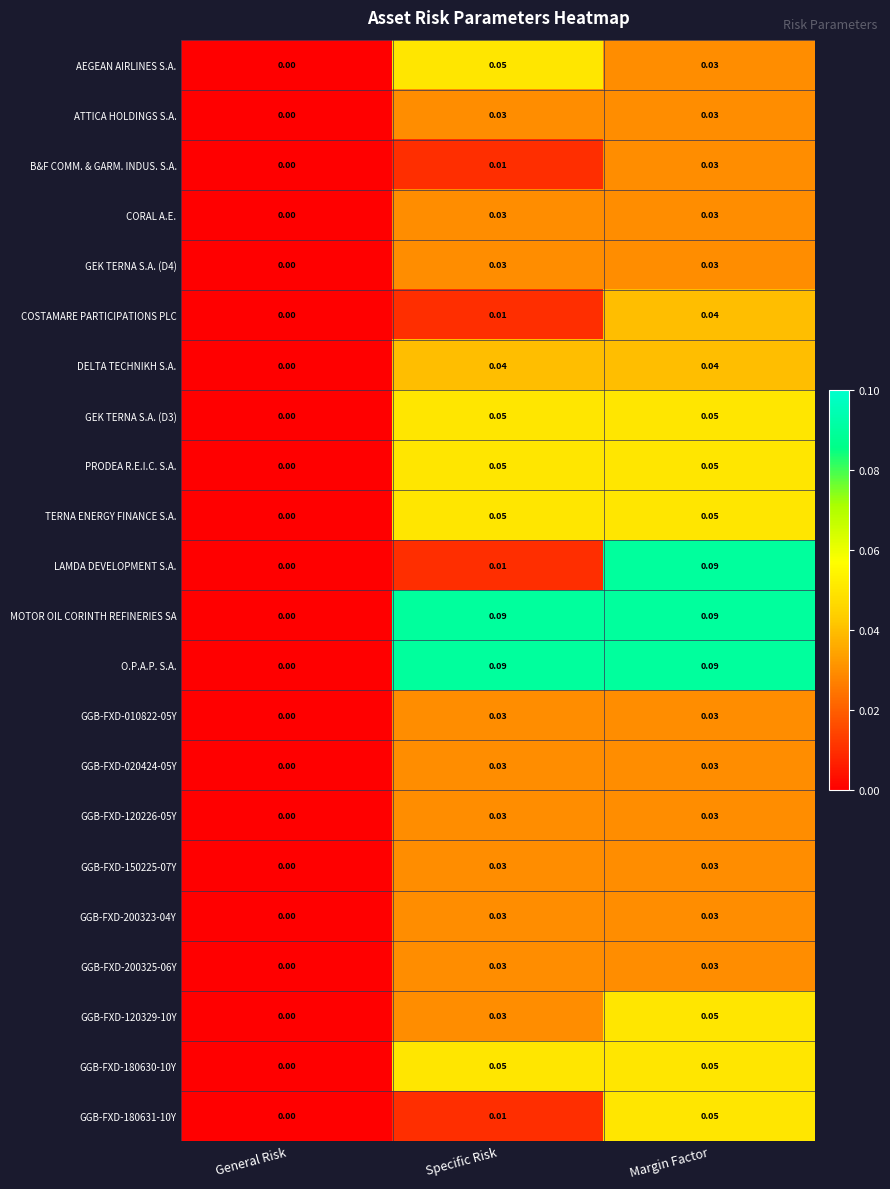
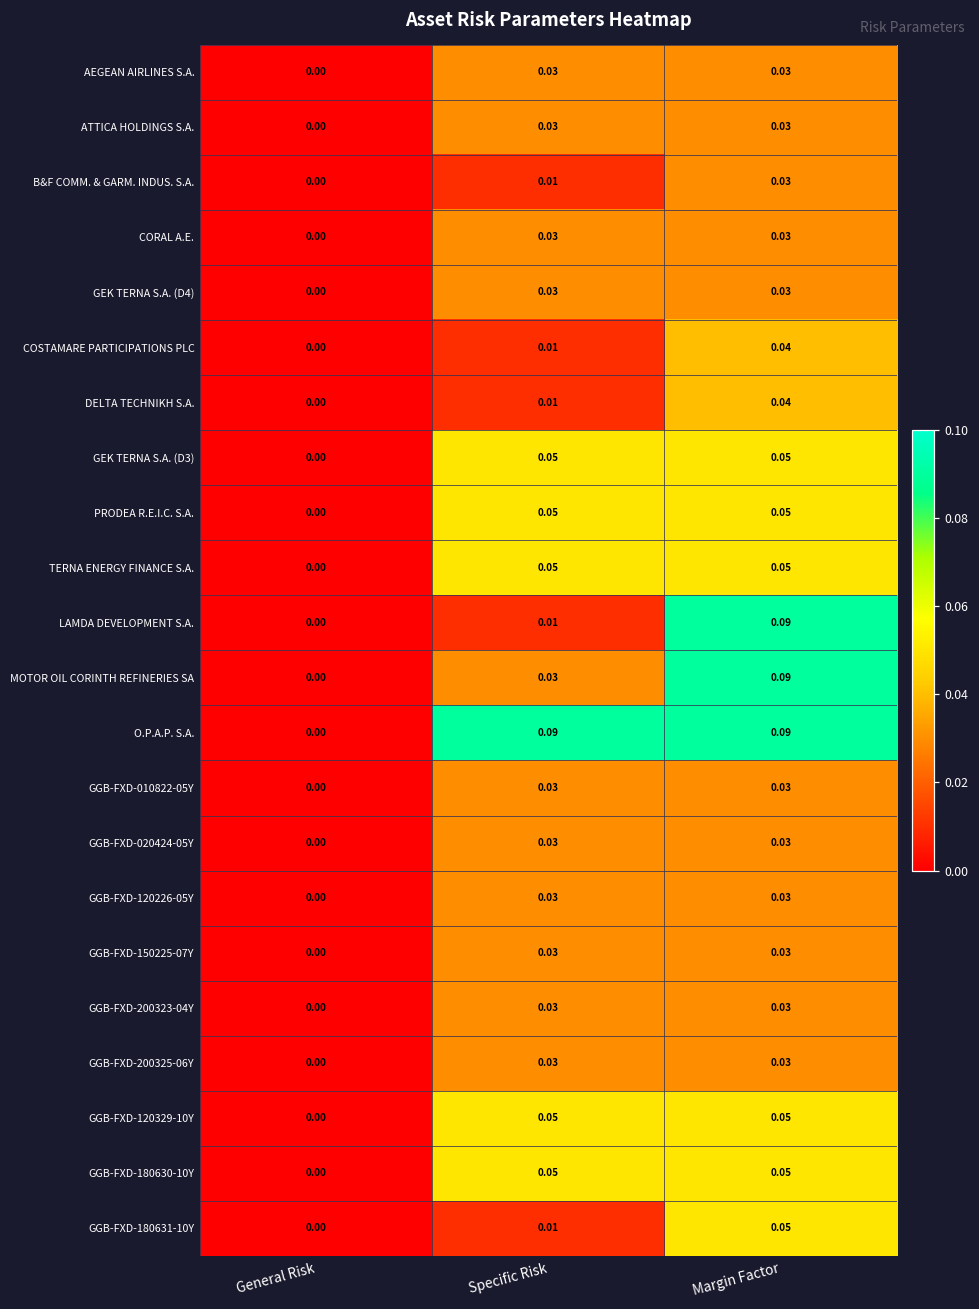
  {
    "AEGEAN AIRLINES S.A.": {
      "General Risk": 0.00,
-     "Specific Risk": 0.05,
+     "Specific Risk": 0.03,
      "Margin Factor": 0.03
    },
    "ATTICA HOLDINGS S.A.": {
      "General Risk": 0.00,
      "Specific Risk": 0.03,
      "Margin Factor": 0.03
    },
    "B&F COMM. & GARM. INDUS. S.A.": {
      "General Risk": 0.00,
      "Specific Risk": 0.01,
      "Margin Factor": 0.03
    },
    "CORAL A.E.": {
      "General Risk": 0.00,
      "Specific Risk": 0.03,
      "Margin Factor": 0.03
    },
    "GEK TERNA S.A. (D4)": {
      "General Risk": 0.00,
      "Specific Risk": 0.03,
      "Margin Factor": 0.03
    },
    "COSTAMARE PARTICIPATIONS PLC": {
      "General Risk": 0.00,
      "Specific Risk": 0.01,
      "Margin Factor": 0.04
    },
    "DELTA TECHNIKH S.A.": {
      "General Risk": 0.00,
-     "Specific Risk": 0.04,
+     "Specific Risk": 0.01,
      "Margin Factor": 0.04
    },
    "GEK TERNA S.A. (D3)": {
      "General Risk": 0.00,
      "Specific Risk": 0.05,
      "Margin Factor": 0.05
    },
    "PRODEA R.E.I.C. S.A.": {
      "General Risk": 0.00,
      "Specific Risk": 0.05,
      "Margin Factor": 0.05
    },
    "TERNA ENERGY FINANCE S.A.": {
      "General Risk": 0.00,
      "Specific Risk": 0.05,
      "Margin Factor": 0.05
    },
    "LAMDA DEVELOPMENT S.A.": {
      "General Risk": 0.00,
      "Specific Risk": 0.01,
      "Margin Factor": 0.09
    },
    "MOTOR OIL CORINTH REFINERIES SA": {
      "General Risk": 0.00,
-     "Specific Risk": 0.09,
+     "Specific Risk": 0.03,
      "Margin Factor": 0.09
    },
    "O.P.A.P. S.A.": {
      "General Risk": 0.00,
      "Specific Risk": 0.09,
      "Margin Factor": 0.09
    },
    "GGB-FXD-010822-05Y": {
      "General Risk": 0.00,
      "Specific Risk": 0.03,
      "Margin Factor": 0.03
    },
    "GGB-FXD-020424-05Y": {
      "General Risk": 0.00,
      "Specific Risk": 0.03,
      "Margin Factor": 0.03
    },
    "GGB-FXD-120226-05Y": {
      "General Risk": 0.00,
      "Specific Risk": 0.03,
      "Margin Factor": 0.03
    },
    "GGB-FXD-150225-07Y": {
      "General Risk": 0.00,
      "Specific Risk": 0.03,
      "Margin Factor": 0.03
    },
    "GGB-FXD-200323-04Y": {
      "General Risk": 0.00,
      "Specific Risk": 0.03,
      "Margin Factor": 0.03
    },
    "GGB-FXD-200325-06Y": {
      "General Risk": 0.00,
      "Specific Risk": 0.03,
      "Margin Factor": 0.03
    },
    "GGB-FXD-120329-10Y": {
      "General Risk": 0.00,
-     "Specific Risk": 0.03,
+     "Specific Risk": 0.05,
      "Margin Factor": 0.05
    },
    "GGB-FXD-180630-10Y": {
      "General Risk": 0.00,
      "Specific Risk": 0.05,
      "Margin Factor": 0.05
    },
    "GGB-FXD-180631-10Y": {
      "General Risk": 0.00,
      "Specific Risk": 0.01,
      "Margin Factor": 0.05
    }
  }
